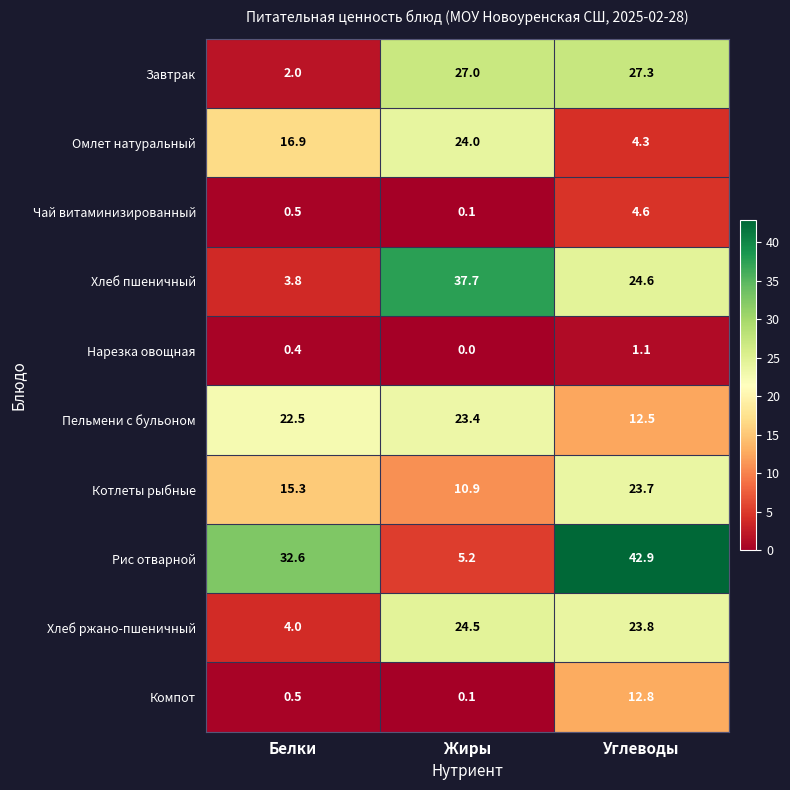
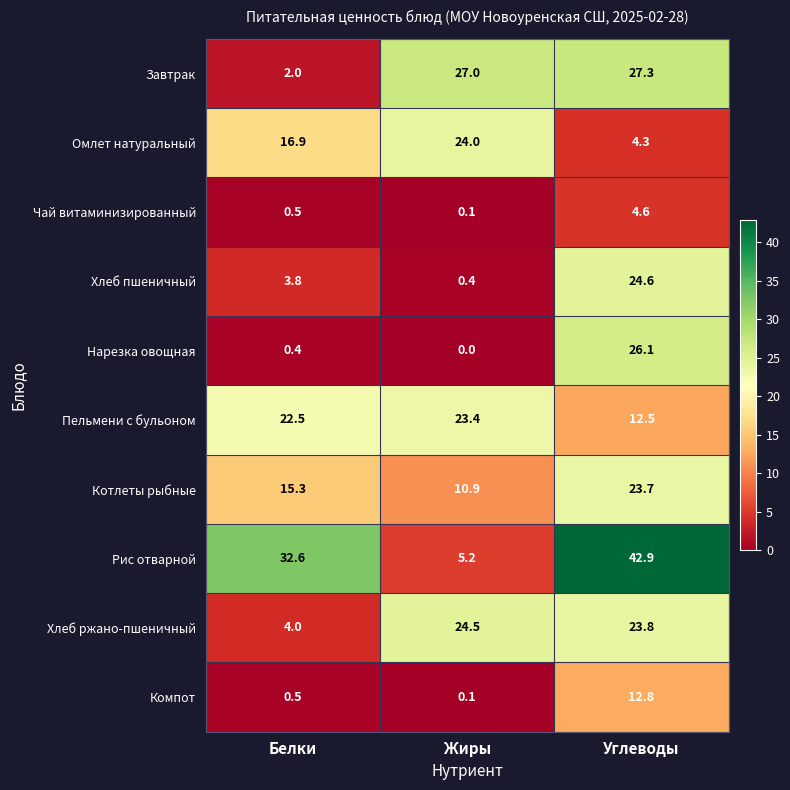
  {
    "Завтрак": {
      "Белки": 2.0,
      "Жиры": 27.0,
      "Углеводы": 27.3
    },
    "Омлет натуральный": {
      "Белки": 16.9,
      "Жиры": 24.0,
      "Углеводы": 4.3
    },
    "Чай витаминизированный": {
      "Белки": 0.5,
      "Жиры": 0.1,
      "Углеводы": 4.6
    },
    "Хлеб пшеничный": {
      "Белки": 3.8,
-     "Жиры": 37.7,
+     "Жиры": 0.4,
      "Углеводы": 24.6
    },
    "Нарезка овощная": {
      "Белки": 0.4,
      "Жиры": 0.0,
-     "Углеводы": 1.1
+     "Углеводы": 26.1
    },
    "Пельмени с бульоном": {
      "Белки": 22.5,
      "Жиры": 23.4,
      "Углеводы": 12.5
    },
    "Котлеты рыбные": {
      "Белки": 15.3,
      "Жиры": 10.9,
      "Углеводы": 23.7
    },
    "Рис отварной": {
      "Белки": 32.6,
      "Жиры": 5.2,
      "Углеводы": 42.9
    },
    "Хлеб ржано-пшеничный": {
      "Белки": 4.0,
      "Жиры": 24.5,
      "Углеводы": 23.8
    },
    "Компот": {
      "Белки": 0.5,
      "Жиры": 0.1,
      "Углеводы": 12.8
    }
  }
